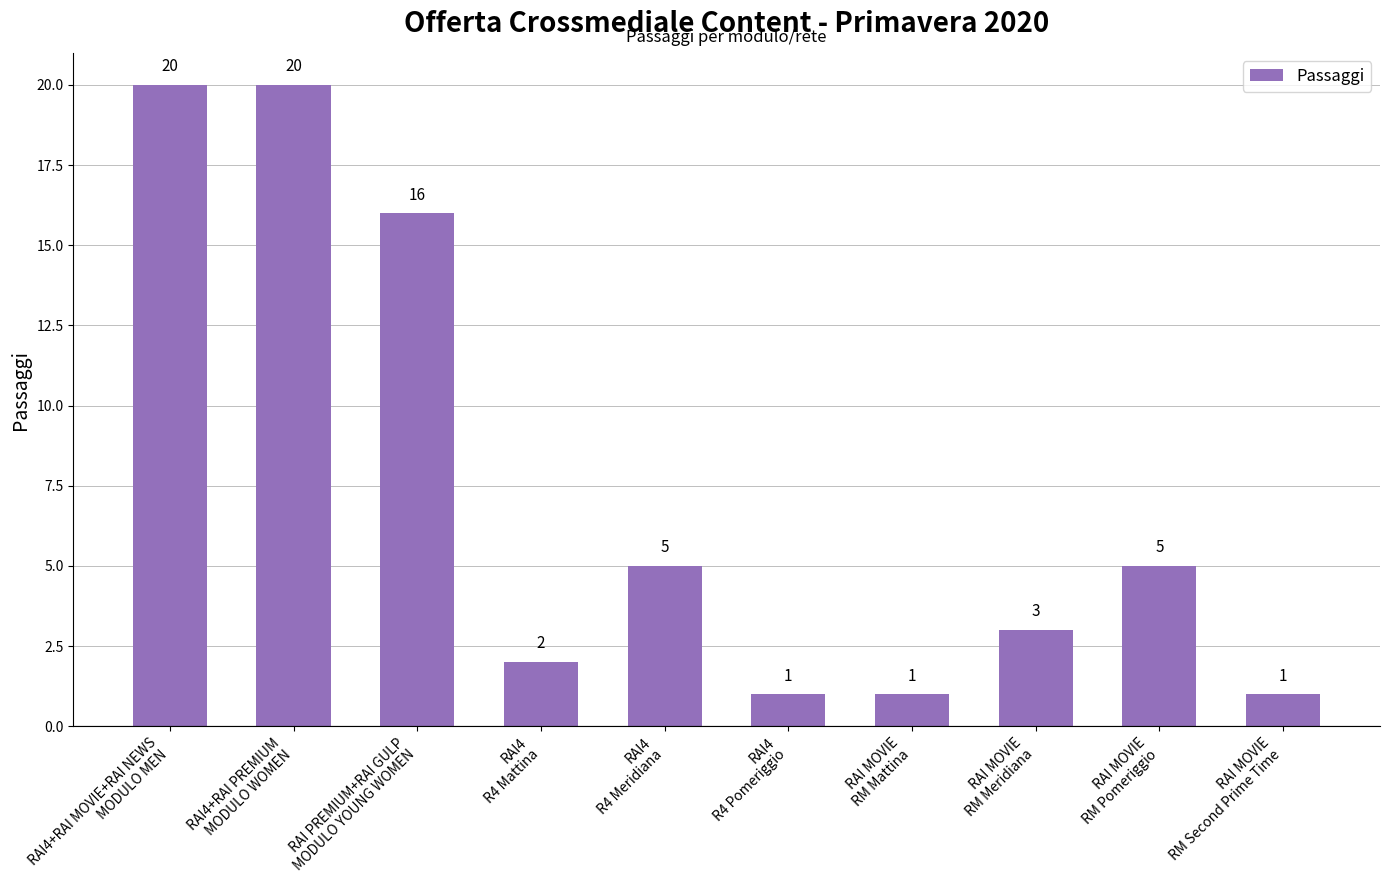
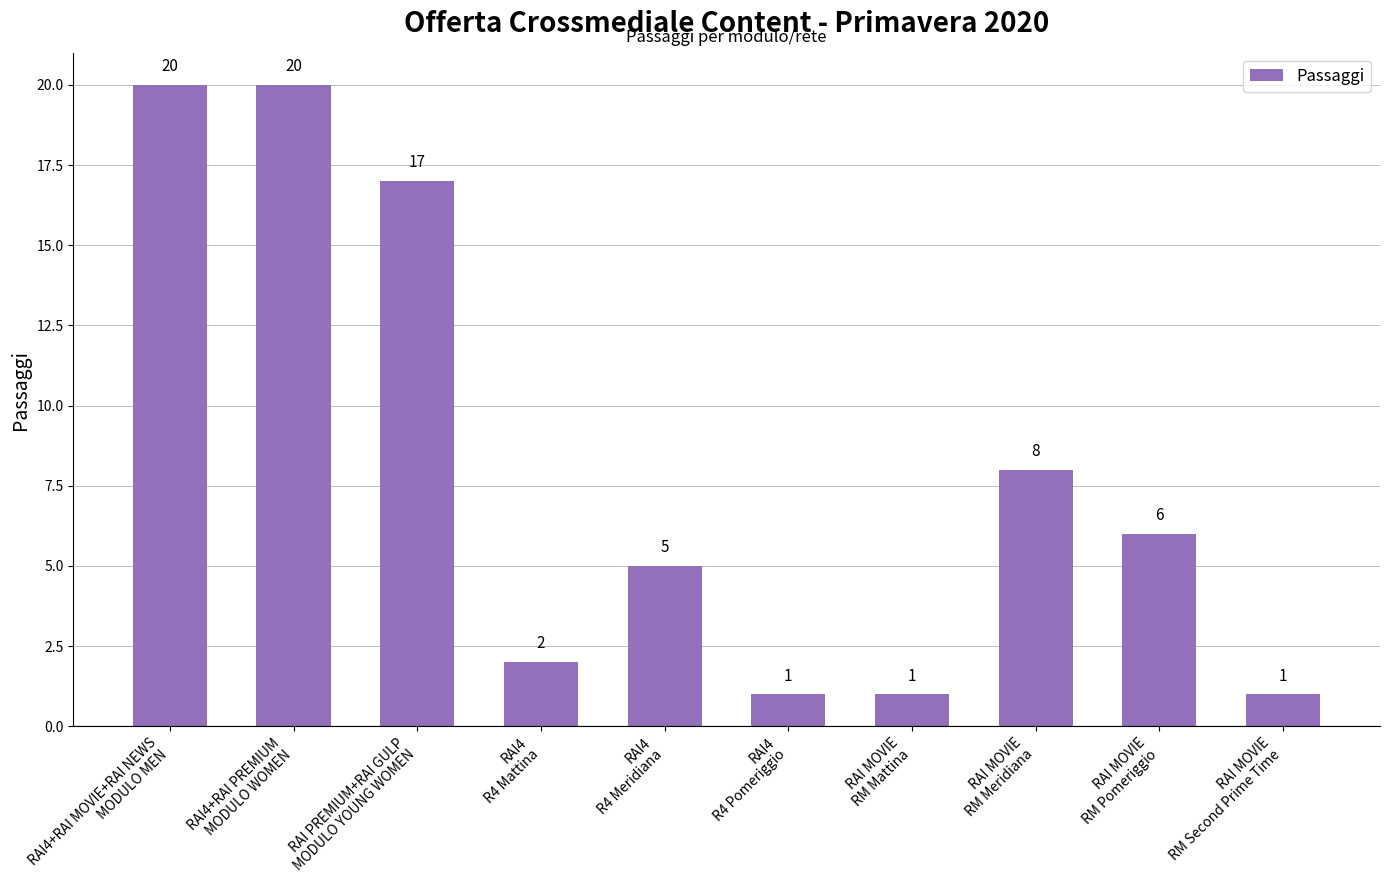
  {
    "RAI4+RAI MOVIE+RAI NEWS MODULO MEN": 20,
    "RAI4+RAI PREMIUM MODULO WOMEN": 20,
-   "RAI PREMIUM+RAI GULP MODULO YOUNG WOMEN": 16,
+   "RAI PREMIUM+RAI GULP MODULO YOUNG WOMEN": 17,
    "RAI4 R4 Mattina": 2,
    "RAI4 R4 Meridiana": 5,
    "RAI4 R4 Pomeriggio": 1,
    "RAI MOVIE RM Mattina": 1,
-   "RAI MOVIE RM Meridiana": 3,
-   "RAI MOVIE RM Pomeriggio": 5,
+   "RAI MOVIE RM Meridiana": 8,
+   "RAI MOVIE RM Pomeriggio": 6,
    "RAI MOVIE RM Second Prime Time": 1
  }
